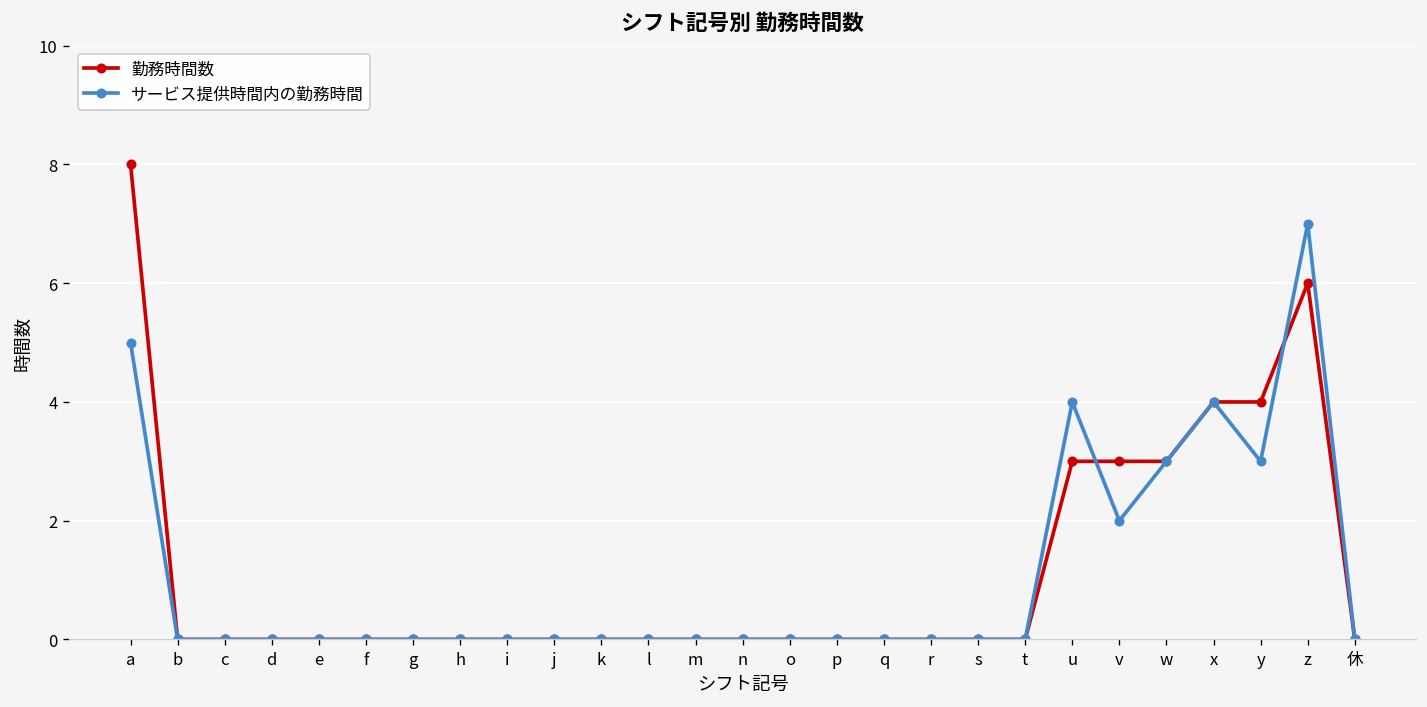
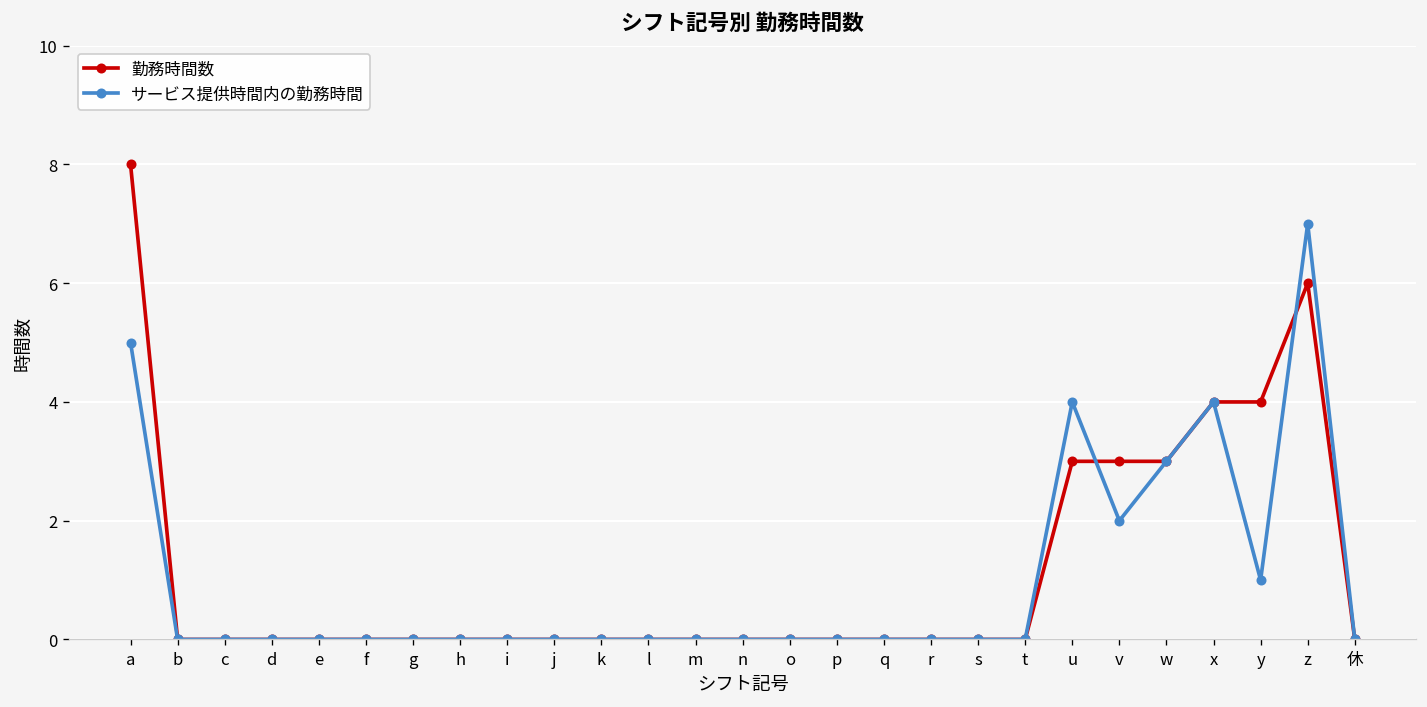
  {
    "勤務時間数": {
      "a": 8,
      "u": 3,
      "v": 3,
      "y": 4,
      "z": 6
    },
    "サービス提供時間内の勤務時間": {
      "a": 5,
      "u": 4,
      "v": 2,
-     "y": 3,
+     "y": 1,
      "z": 7
    }
  }
